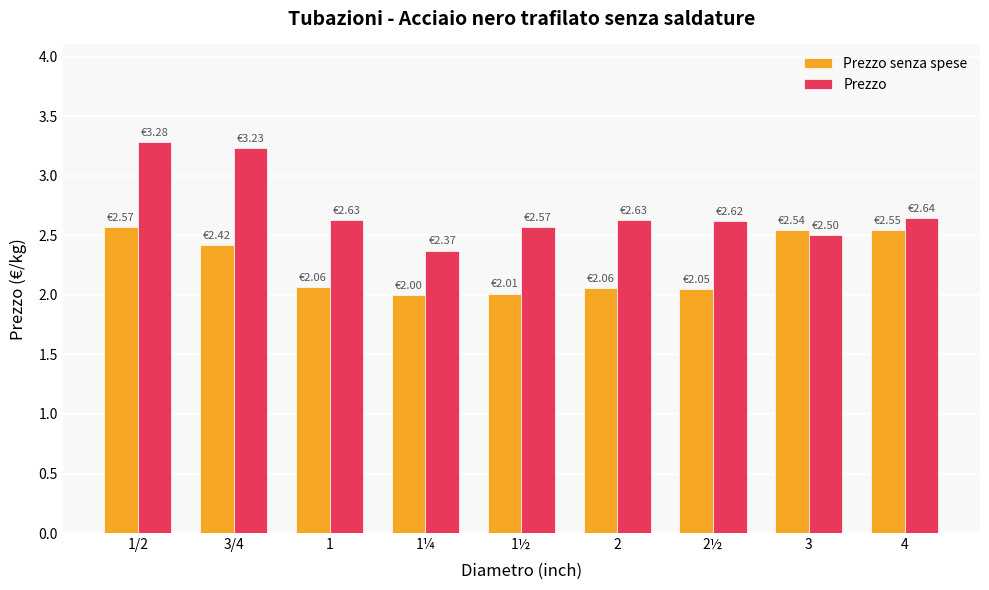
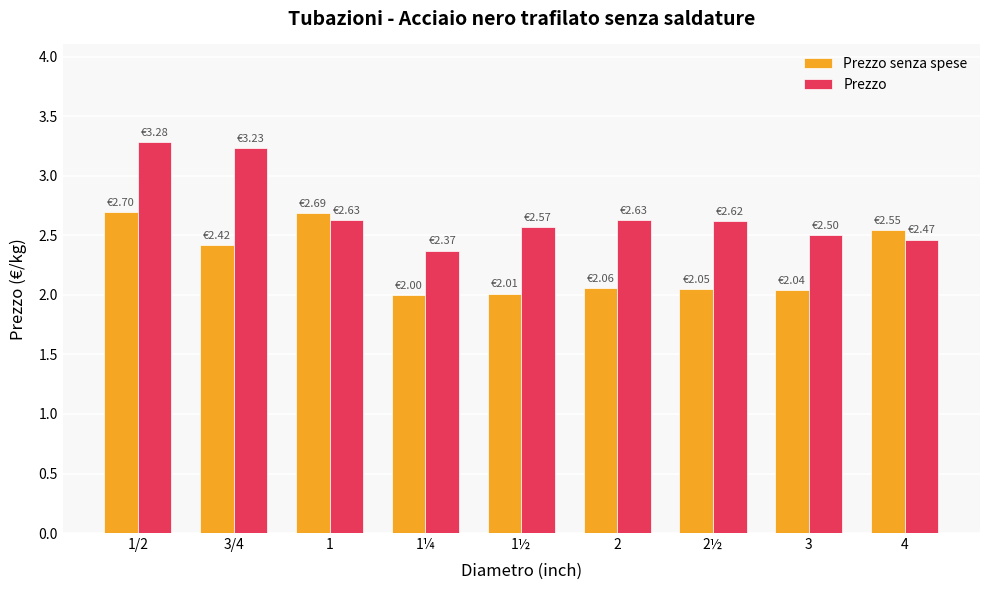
  {
    "Prezzo senza spese": {
-     "1/2": "€2.57",
+     "1/2": "€2.70",
      "3/4": "€2.42",
-     "1": "€2.06",
+     "1": "€2.69",
      "1¼": "€2.00",
      "1½": "€2.01",
      "2": "€2.06",
      "2½": "€2.05",
-     "3": "€2.54",
+     "3": "€2.04",
      "4": "€2.55"
    },
    "Prezzo": {
      "1/2": "€3.28",
      "3/4": "€3.23",
      "1": "€2.63",
      "1¼": "€2.37",
      "1½": "€2.57",
      "2": "€2.63",
      "2½": "€2.62",
      "3": "€2.50",
-     "4": "€2.64"
+     "4": "€2.47"
    }
  }
